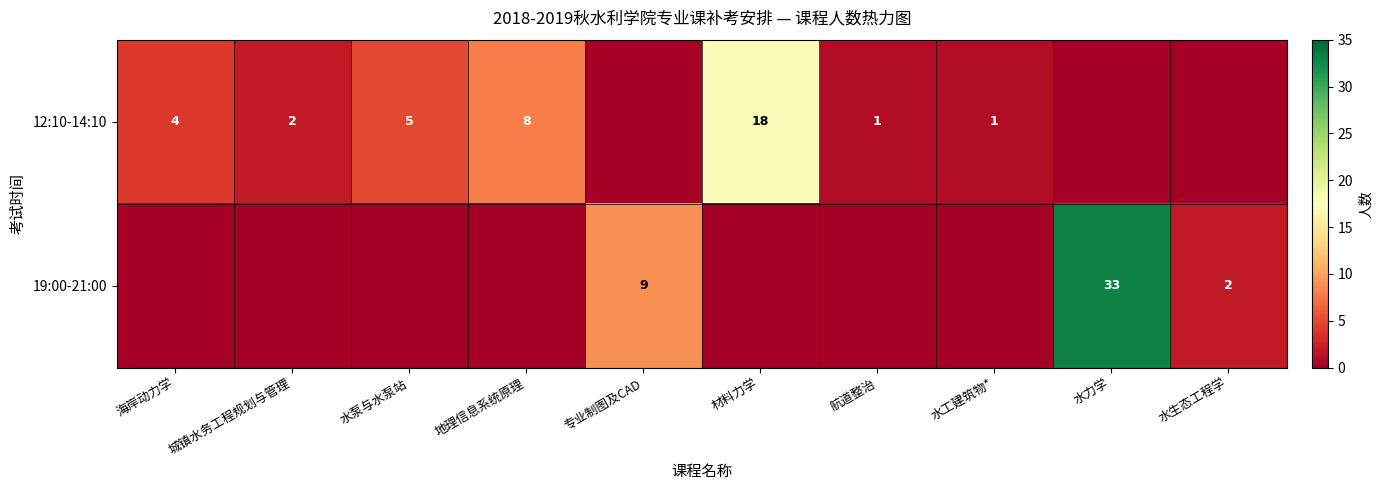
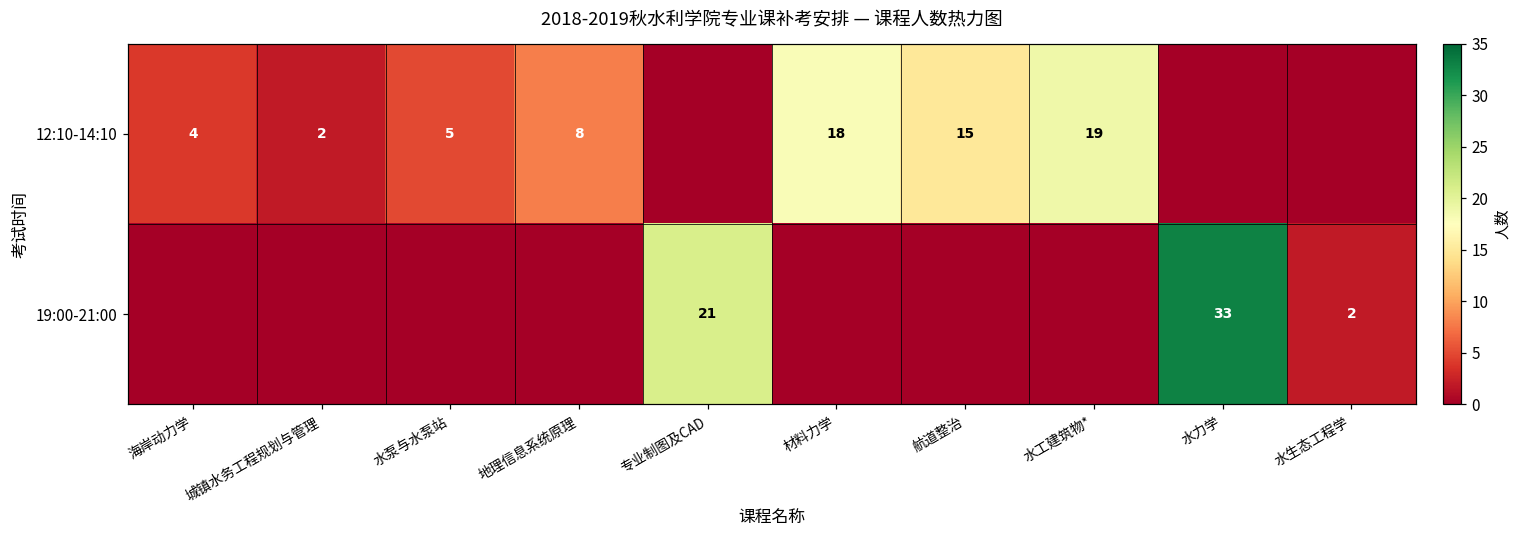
  {
    "12:10-14:10": {
      "海岸动力学": 4,
      "城镇水务工程规划与管理": 2,
      "水泵与水泵站": 5,
      "地理信息系统原理": 8,
      "材料力学": 18,
-     "航道整治": 1,
-     "水工建筑物*": 1
+     "航道整治": 15,
+     "水工建筑物*": 19
    },
    "19:00-21:00": {
-     "专业制图及CAD": 9,
+     "专业制图及CAD": 21,
      "水力学": 33,
      "水生态工程学": 2
    }
  }
